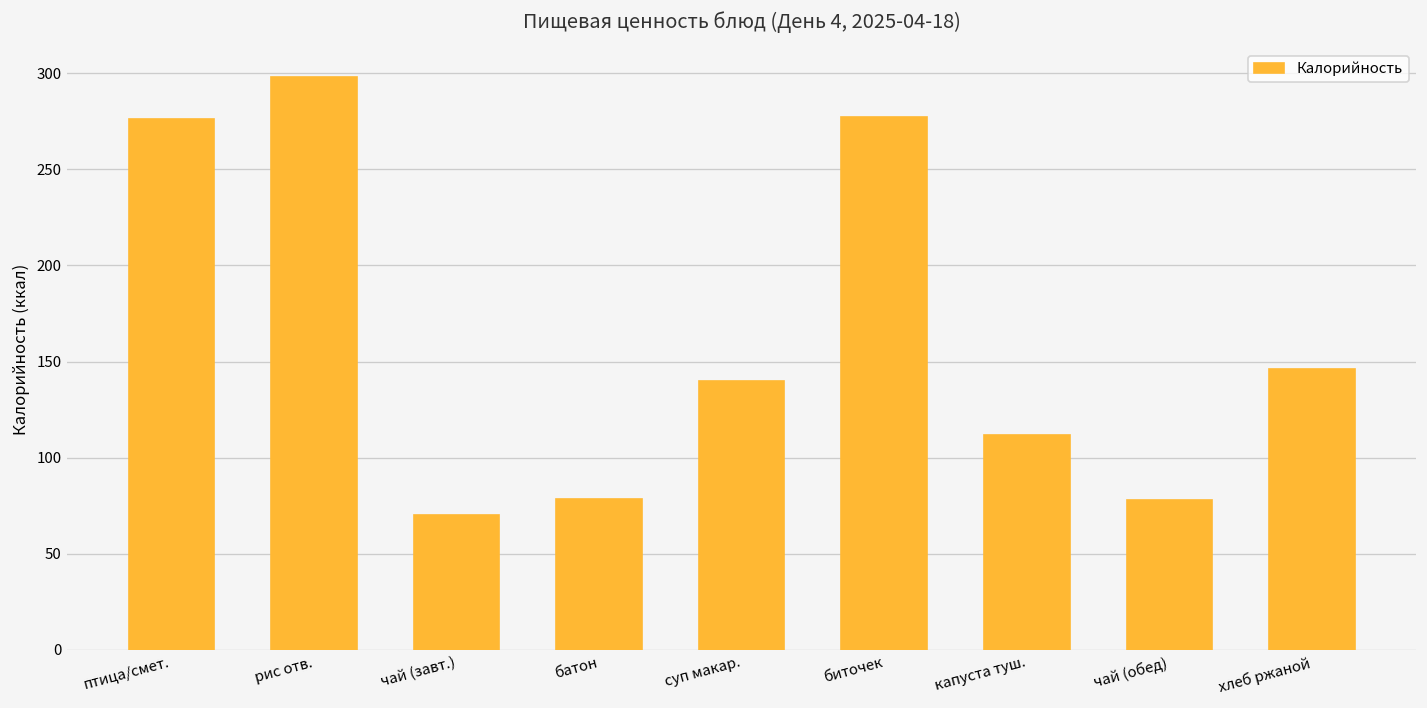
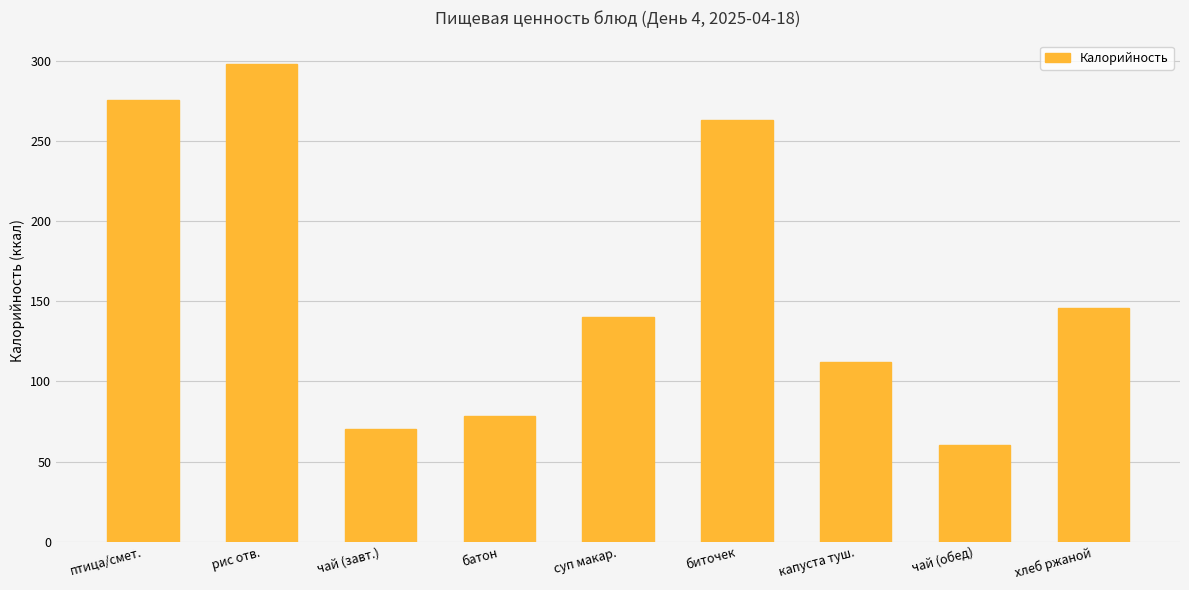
  {
    "птица/смет.": 276,
    "рис отв.": 298,
    "чай (завт.)": 70,
    "батон": 79,
    "суп макар.": 140,
-   "биточек": 277,
+   "биточек": 263,
    "капуста туш.": 112,
-   "чай (обед)": 78,
+   "чай (обед)": 60,
    "хлеб ржаной": 146
  }
